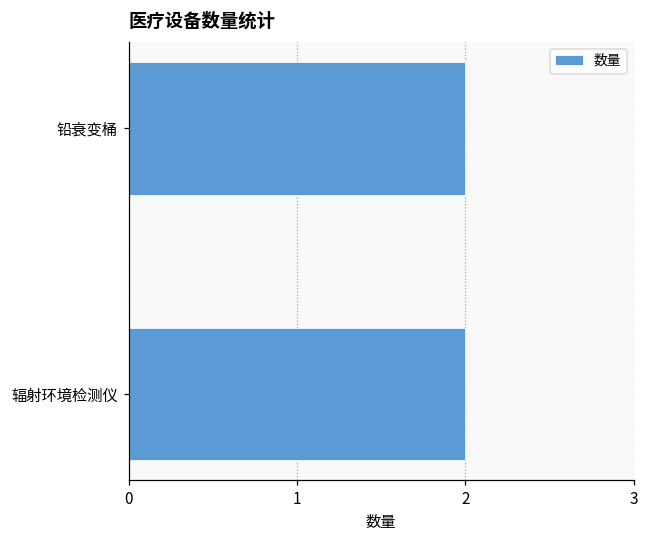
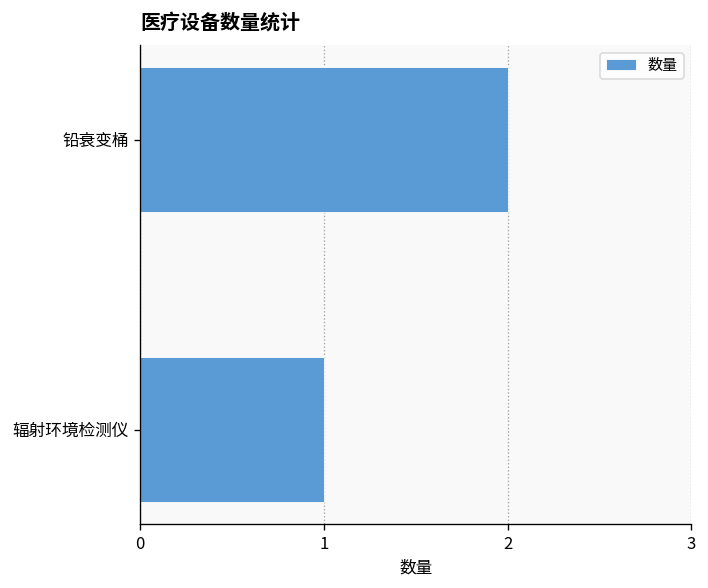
  {
    "铅衰变桶": 2,
-   "辐射环境检测仪": 2
+   "辐射环境检测仪": 1
  }
